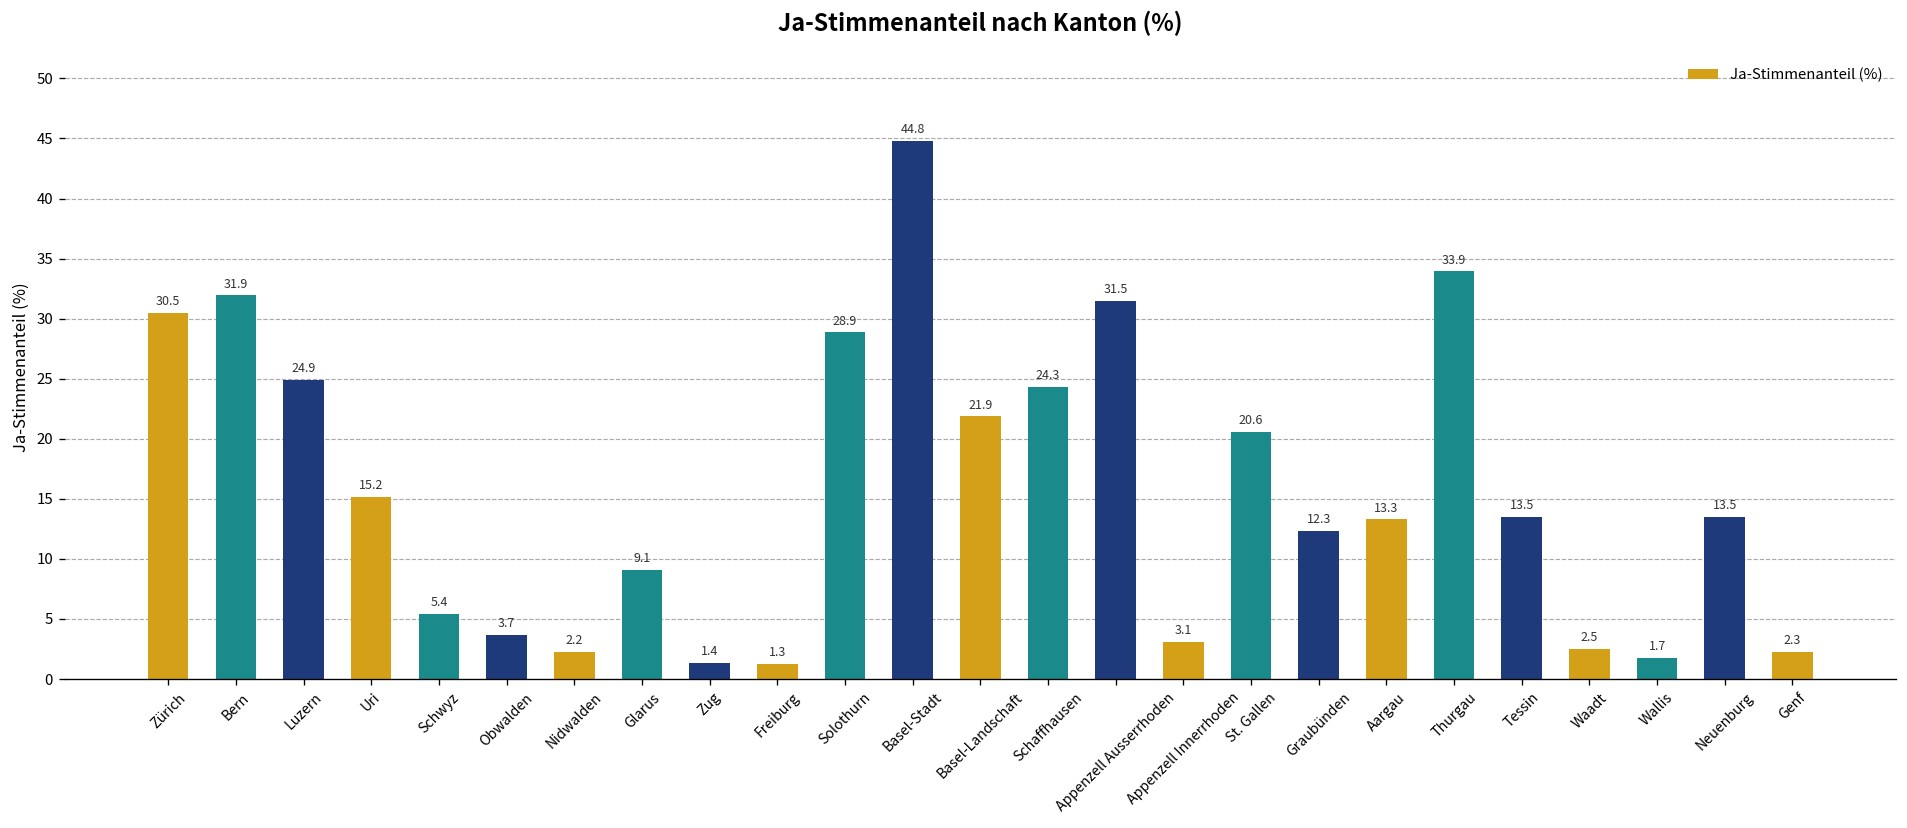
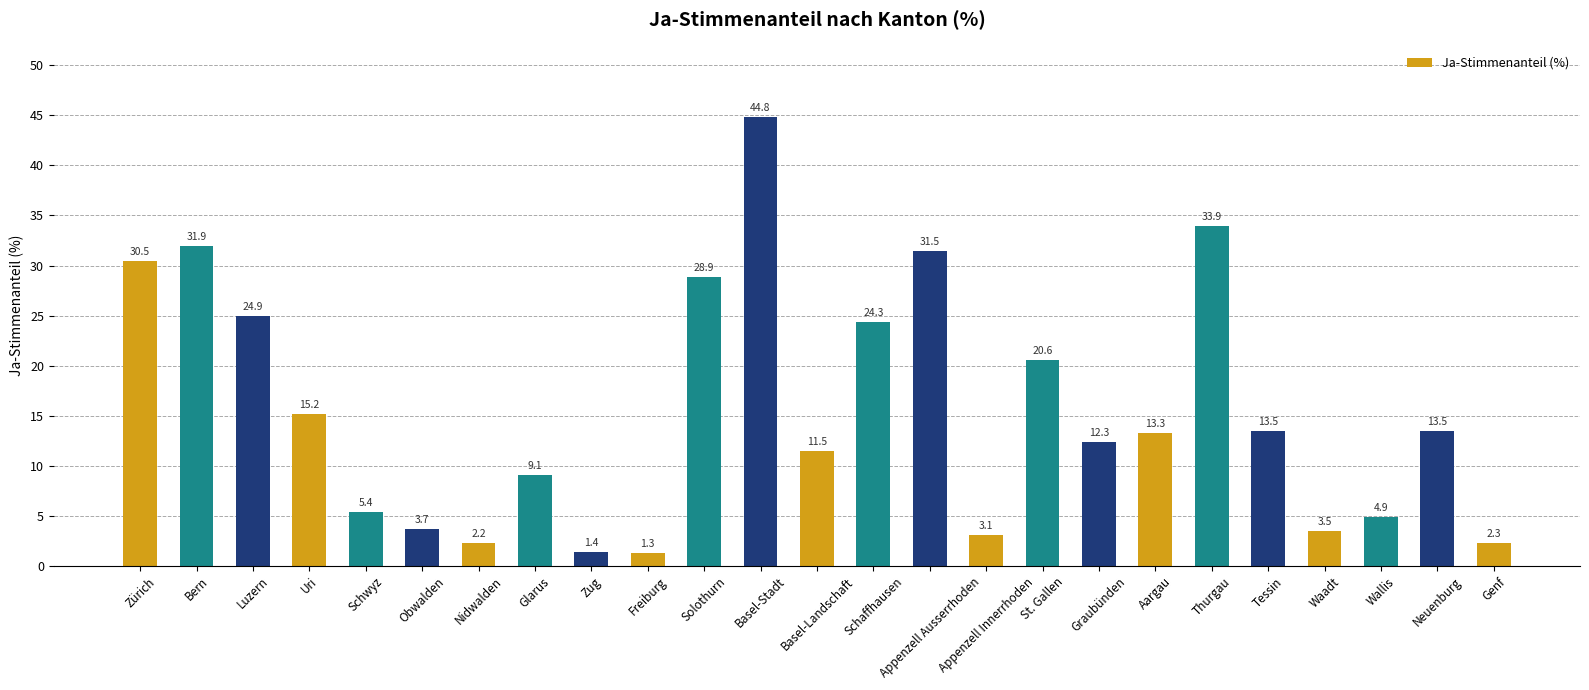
  {
    "Zürich": 30.5,
    "Bern": 31.9,
    "Luzern": 24.9,
    "Uri": 15.2,
    "Schwyz": 5.4,
    "Obwalden": 3.7,
    "Nidwalden": 2.2,
    "Glarus": 9.1,
    "Zug": 1.4,
    "Freiburg": 1.3,
    "Solothurn": 28.9,
    "Basel-Stadt": 44.8,
-   "Basel-Landschaft": 21.9,
+   "Basel-Landschaft": 11.5,
    "Schaffhausen": 24.3,
    "Appenzell Ausserrhoden": 31.5,
    "Appenzell Innerrhoden": 3.1,
    "St. Gallen": 20.6,
    "Graubünden": 12.3,
    "Aargau": 13.3,
    "Thurgau": 33.9,
    "Tessin": 13.5,
-   "Waadt": 2.5,
-   "Wallis": 1.7,
+   "Waadt": 3.5,
+   "Wallis": 4.9,
    "Neuenburg": 13.5,
    "Genf": 2.3
  }
